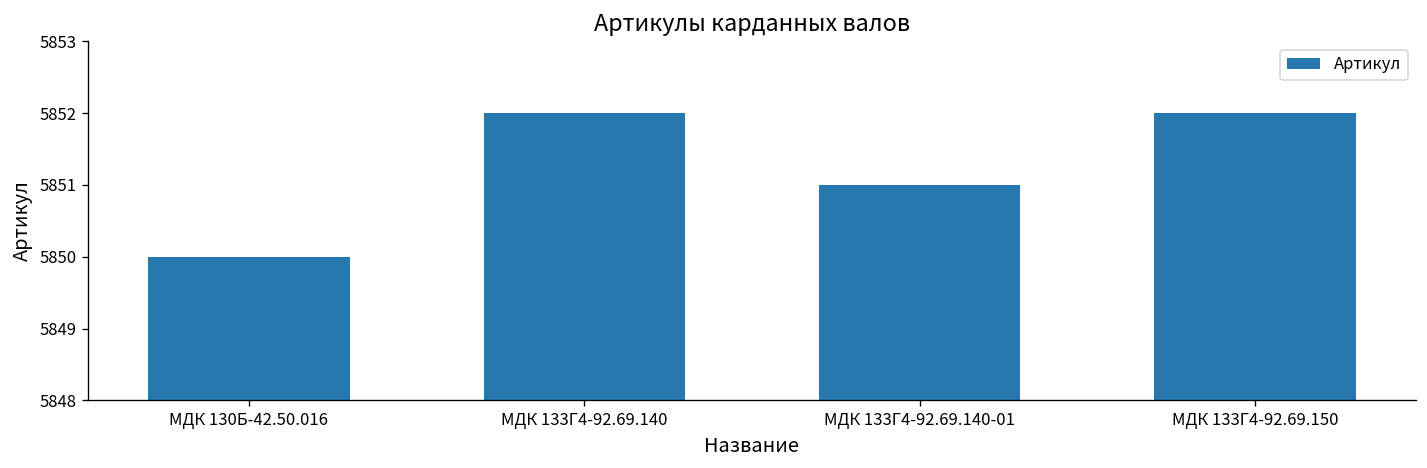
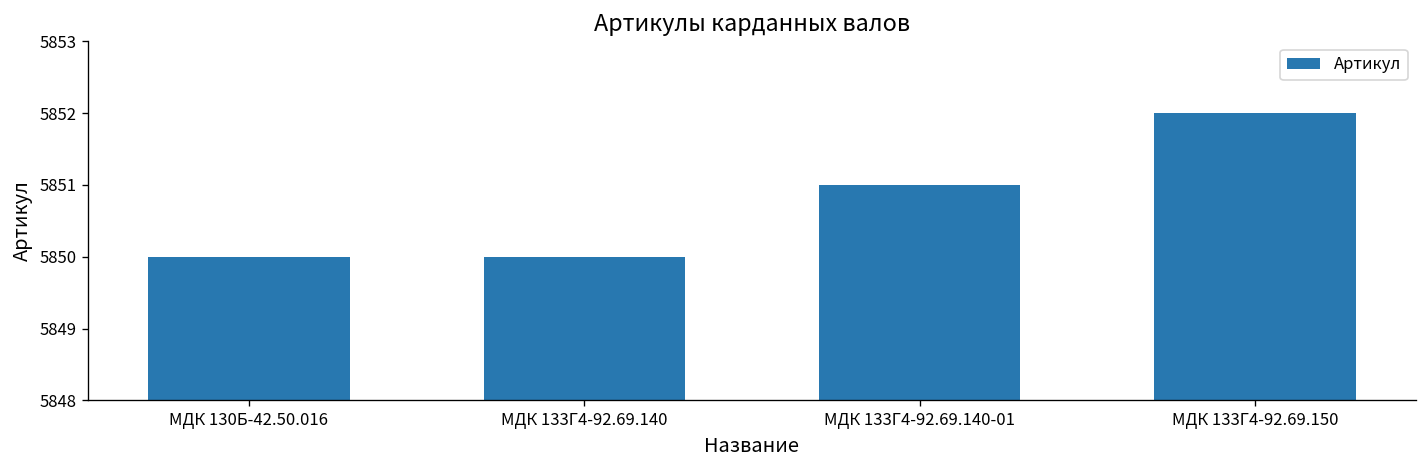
  {
    "МДК 130Б-42.50.016": 5850,
-   "МДК 133Г4-92.69.140": 5852,
+   "МДК 133Г4-92.69.140": 5850,
    "МДК 133Г4-92.69.140-01": 5851,
    "МДК 133Г4-92.69.150": 5852
  }
